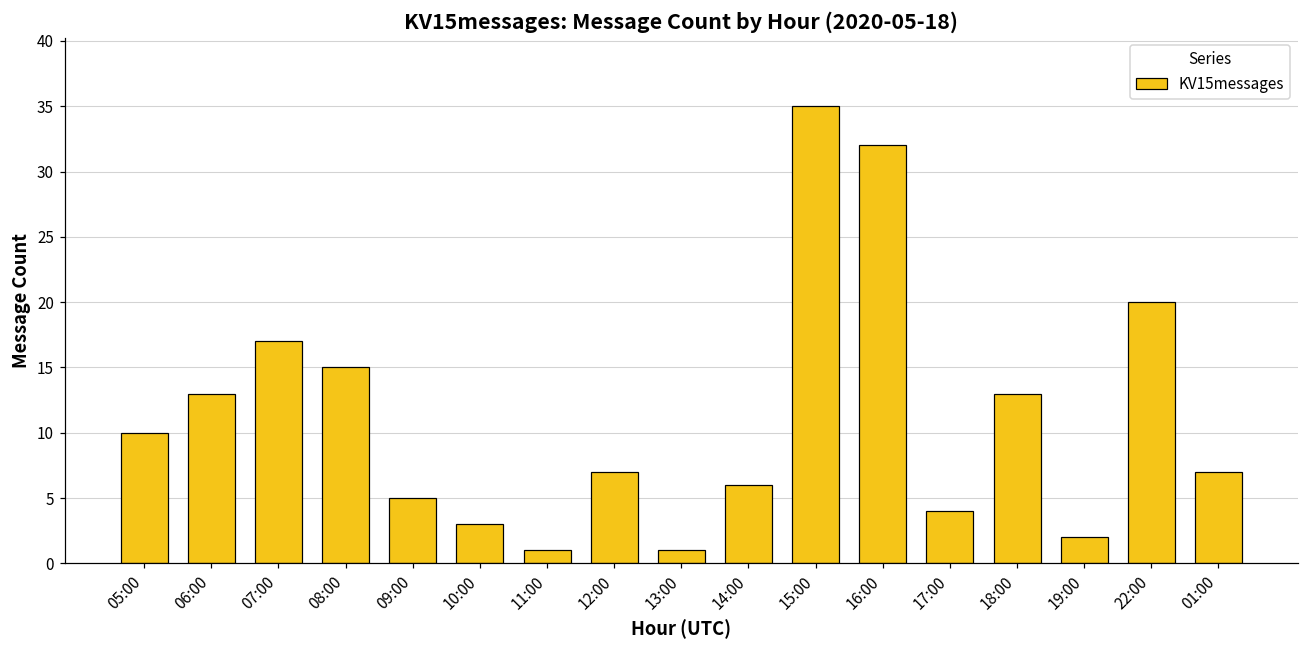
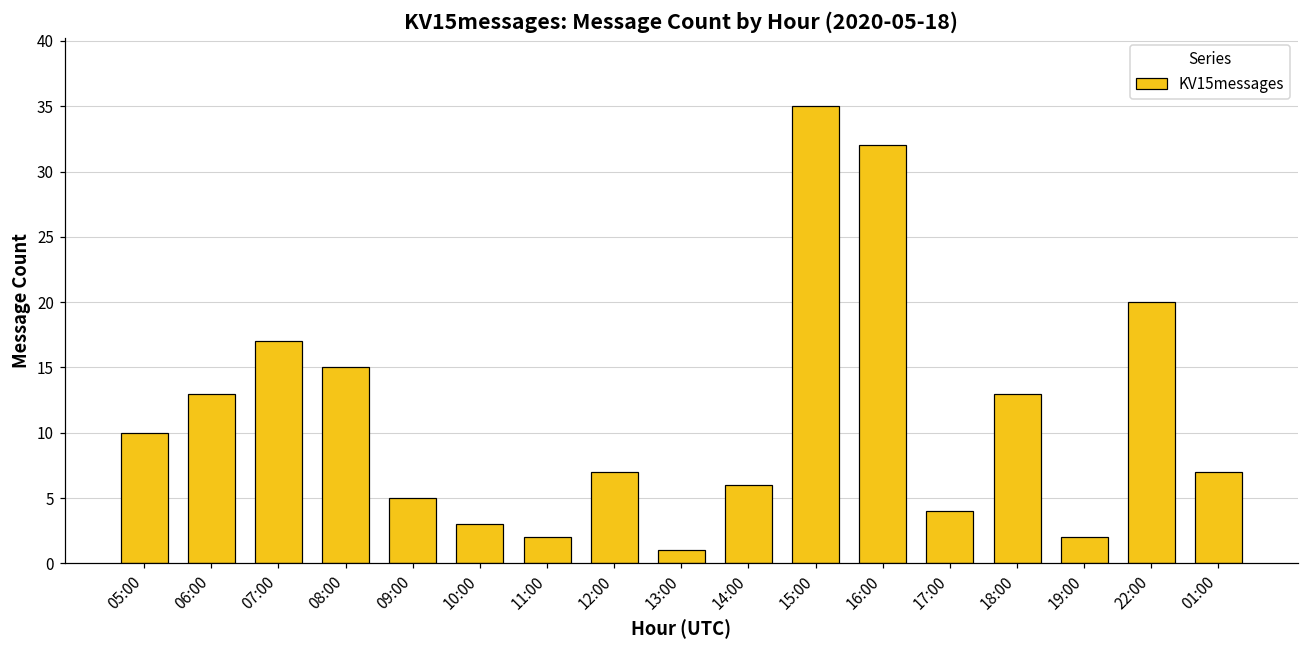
  {
    "05:00": 10,
    "06:00": 13,
    "07:00": 17,
    "08:00": 15,
    "09:00": 5,
    "10:00": 3,
-   "11:00": 1,
+   "11:00": 2,
    "12:00": 7,
    "13:00": 1,
    "14:00": 6,
    "15:00": 35,
    "16:00": 32,
    "17:00": 4,
    "18:00": 13,
    "19:00": 2,
    "22:00": 20,
    "01:00": 7
  }
